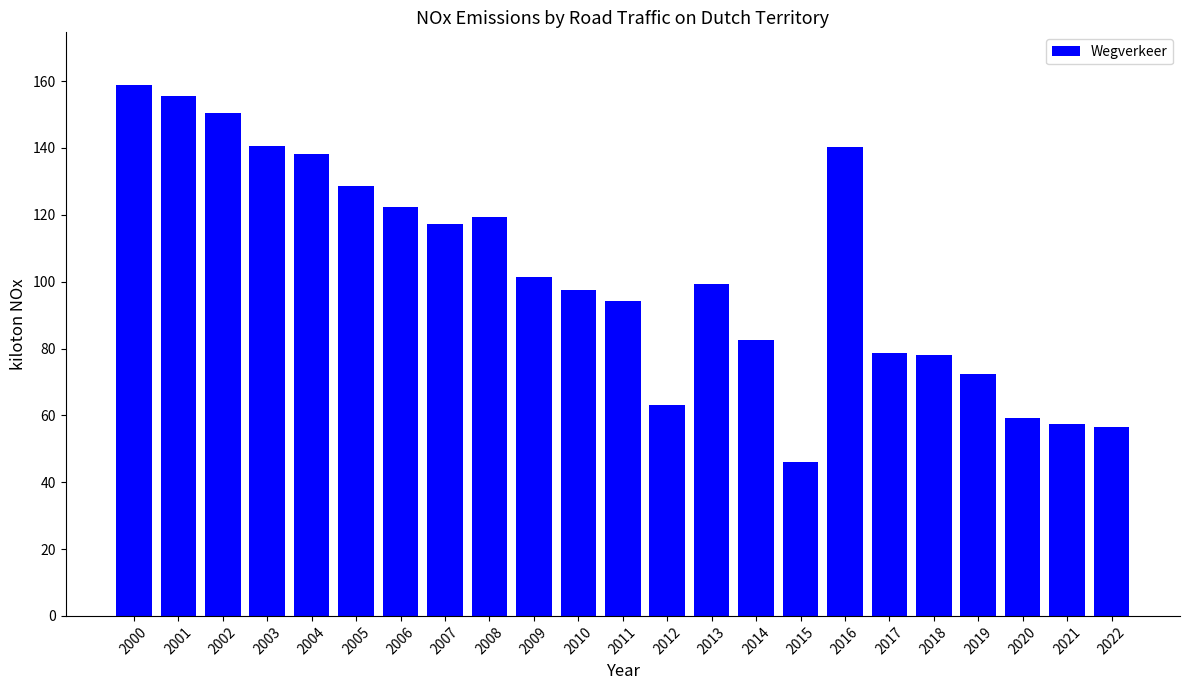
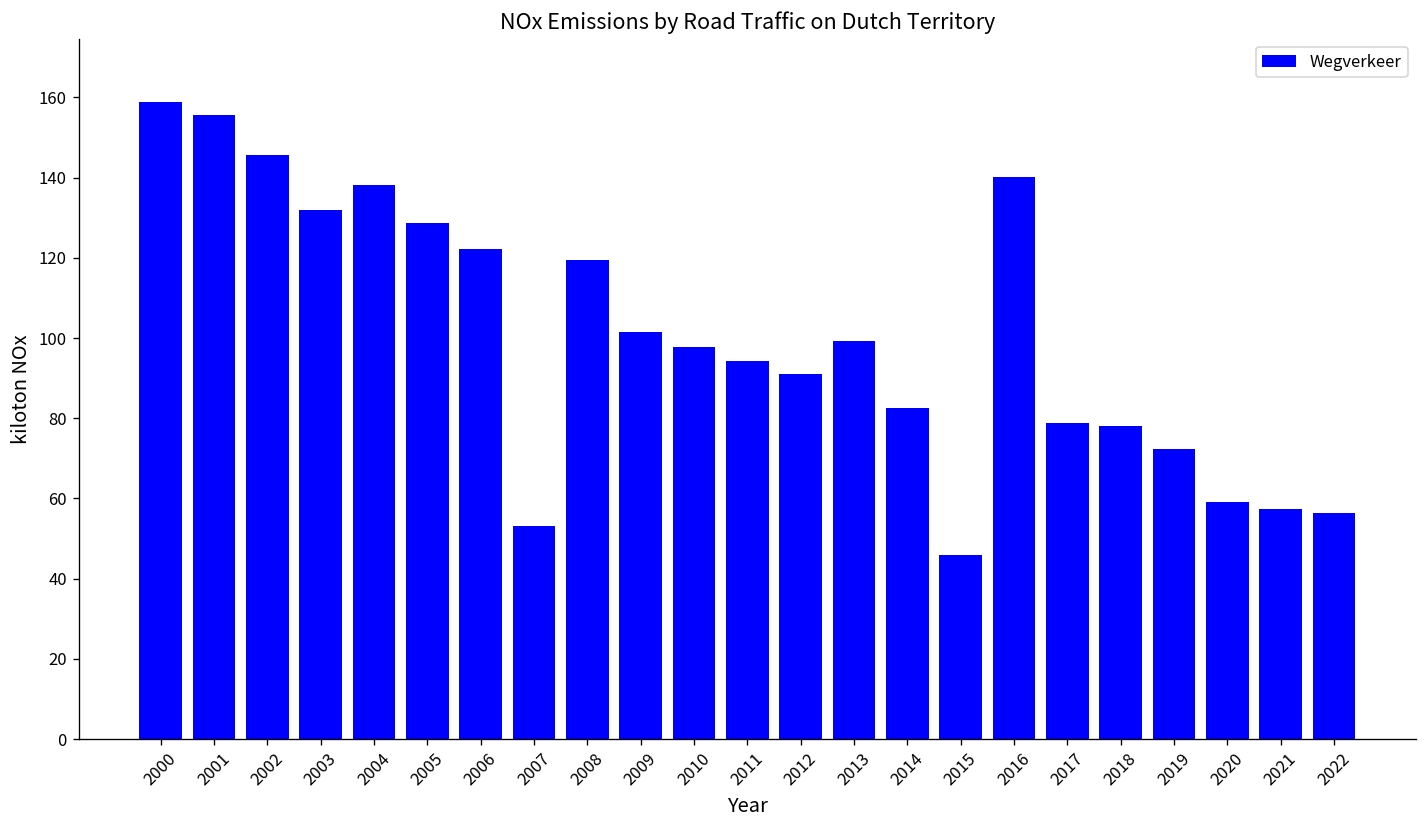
  {
    "2000": 159,
    "2001": 156,
-   "2002": 151,
-   "2003": 141,
+   "2002": 146,
+   "2003": 132,
    "2004": 138,
    "2005": 129,
    "2006": 122,
-   "2007": 117,
+   "2007": 53,
    "2008": 119,
    "2009": 101,
    "2010": 98,
    "2011": 94,
-   "2012": 63,
+   "2012": 91,
    "2013": 99,
    "2014": 83,
    "2015": 46,
    "2016": 140,
    "2017": 79,
    "2018": 78,
    "2019": 72,
    "2020": 59,
    "2021": 57,
    "2022": 56
  }
